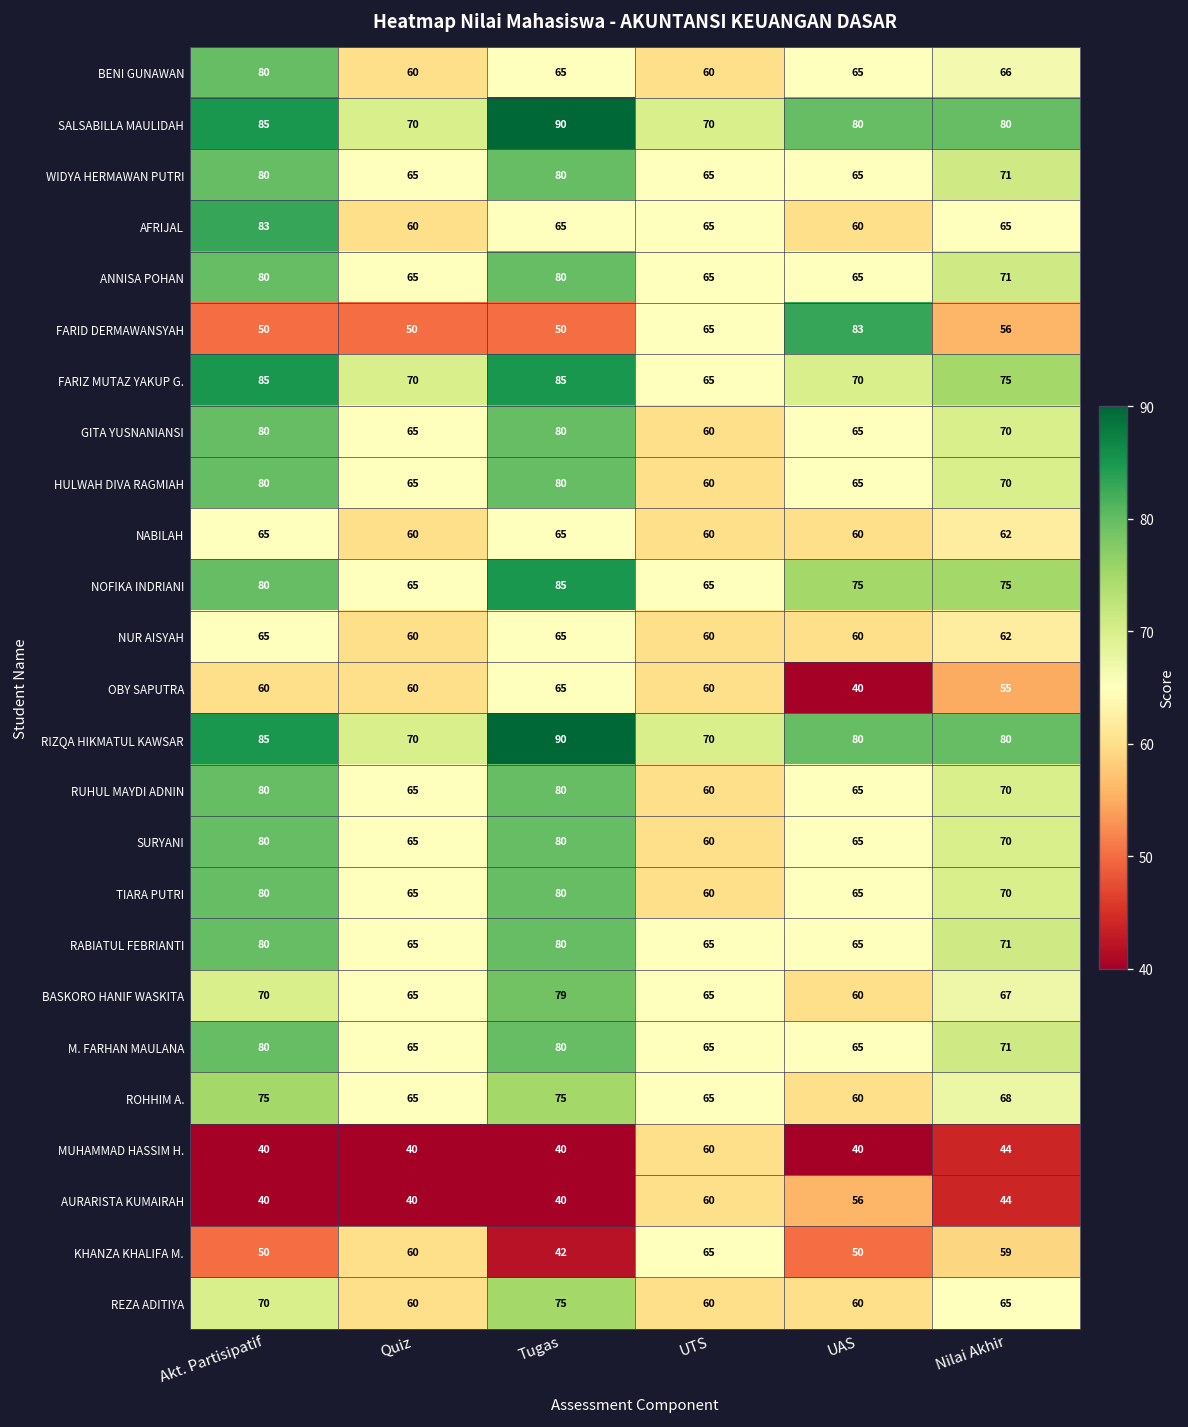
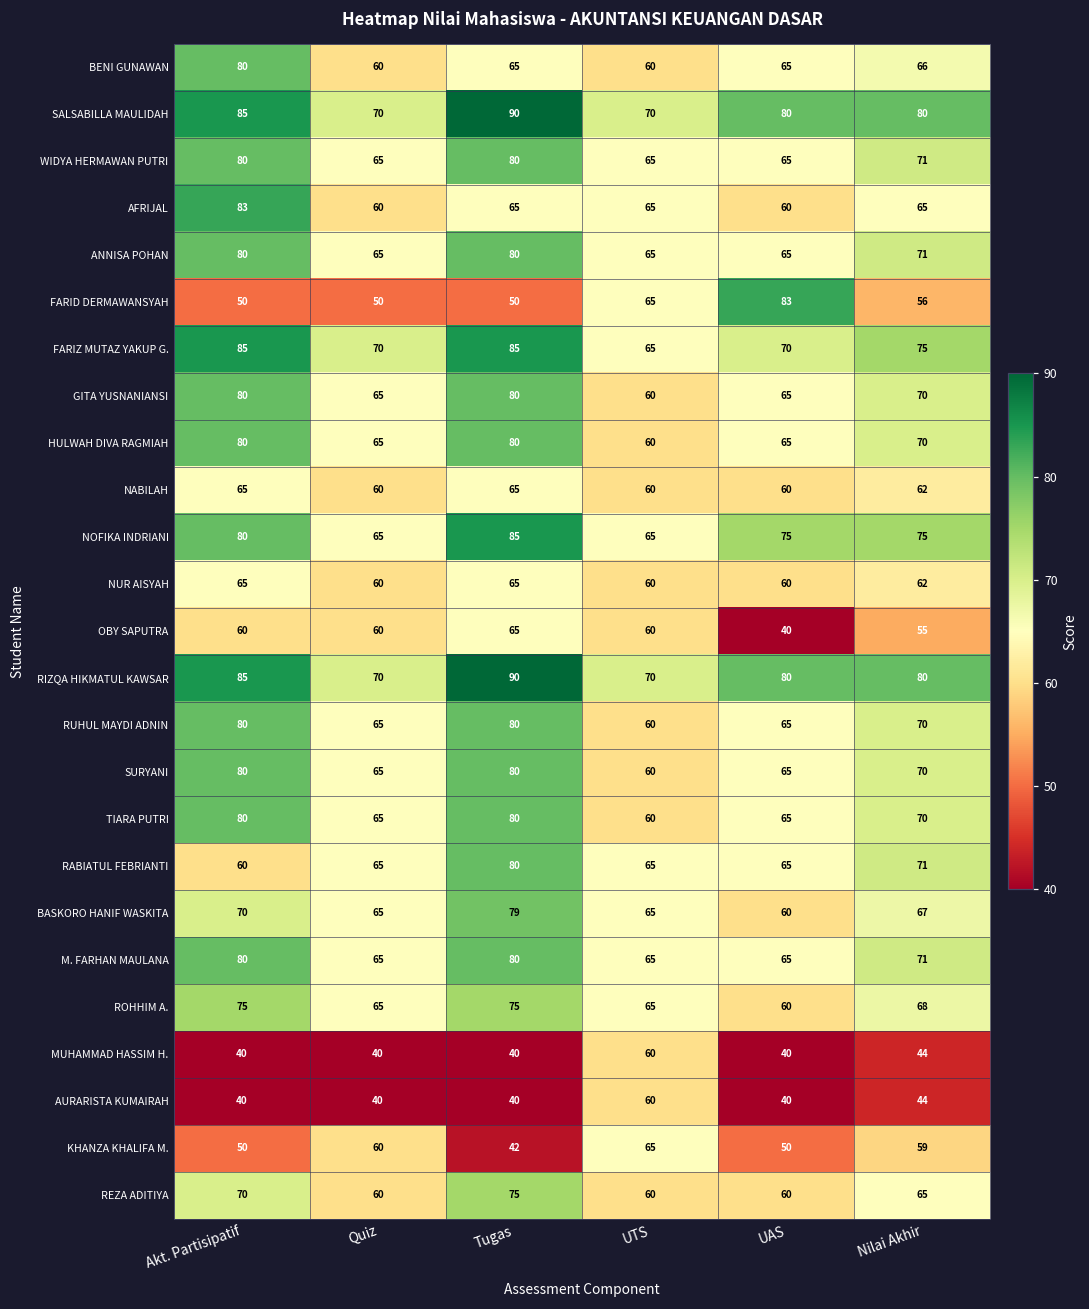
  {
    "BENI GUNAWAN": {
      "Akt. Partisipatif": 80,
      "Quiz": 60,
      "Tugas": 65,
      "UTS": 60,
      "UAS": 65,
      "Nilai Akhir": 66
    },
    "SALSABILLA MAULIDAH": {
      "Akt. Partisipatif": 85,
      "Quiz": 70,
      "Tugas": 90,
      "UTS": 70,
      "UAS": 80,
      "Nilai Akhir": 80
    },
    "WIDYA HERMAWAN PUTRI": {
      "Akt. Partisipatif": 80,
      "Quiz": 65,
      "Tugas": 80,
      "UTS": 65,
      "UAS": 65,
      "Nilai Akhir": 71
    },
    "AFRIJAL": {
      "Akt. Partisipatif": 83,
      "Quiz": 60,
      "Tugas": 65,
      "UTS": 65,
      "UAS": 60,
      "Nilai Akhir": 65
    },
    "ANNISA POHAN": {
      "Akt. Partisipatif": 80,
      "Quiz": 65,
      "Tugas": 80,
      "UTS": 65,
      "UAS": 65,
      "Nilai Akhir": 71
    },
    "FARID DERMAWANSYAH": {
      "Akt. Partisipatif": 50,
      "Quiz": 50,
      "Tugas": 50,
      "UTS": 65,
      "UAS": 83,
      "Nilai Akhir": 56
    },
    "FARIZ MUTAZ YAKUP G.": {
      "Akt. Partisipatif": 85,
      "Quiz": 70,
      "Tugas": 85,
      "UTS": 65,
      "UAS": 70,
      "Nilai Akhir": 75
    },
    "GITA YUSNANIANSI": {
      "Akt. Partisipatif": 80,
      "Quiz": 65,
      "Tugas": 80,
      "UTS": 60,
      "UAS": 65,
      "Nilai Akhir": 70
    },
    "HULWAH DIVA RAGMIAH": {
      "Akt. Partisipatif": 80,
      "Quiz": 65,
      "Tugas": 80,
      "UTS": 60,
      "UAS": 65,
      "Nilai Akhir": 70
    },
    "NABILAH": {
      "Akt. Partisipatif": 65,
      "Quiz": 60,
      "Tugas": 65,
      "UTS": 60,
      "UAS": 60,
      "Nilai Akhir": 62
    },
    "NOFIKA INDRIANI": {
      "Akt. Partisipatif": 80,
      "Quiz": 65,
      "Tugas": 85,
      "UTS": 65,
      "UAS": 75,
      "Nilai Akhir": 75
    },
    "NUR AISYAH": {
      "Akt. Partisipatif": 65,
      "Quiz": 60,
      "Tugas": 65,
      "UTS": 60,
      "UAS": 60,
      "Nilai Akhir": 62
    },
    "OBY SAPUTRA": {
      "Akt. Partisipatif": 60,
      "Quiz": 60,
      "Tugas": 65,
      "UTS": 60,
      "UAS": 40,
      "Nilai Akhir": 55
    },
    "RIZQA HIKMATUL KAWSAR": {
      "Akt. Partisipatif": 85,
      "Quiz": 70,
      "Tugas": 90,
      "UTS": 70,
      "UAS": 80,
      "Nilai Akhir": 80
    },
    "RUHUL MAYDI ADNIN": {
      "Akt. Partisipatif": 80,
      "Quiz": 65,
      "Tugas": 80,
      "UTS": 60,
      "UAS": 65,
      "Nilai Akhir": 70
    },
    "SURYANI": {
      "Akt. Partisipatif": 80,
      "Quiz": 65,
      "Tugas": 80,
      "UTS": 60,
      "UAS": 65,
      "Nilai Akhir": 70
    },
    "TIARA PUTRI": {
      "Akt. Partisipatif": 80,
      "Quiz": 65,
      "Tugas": 80,
      "UTS": 60,
      "UAS": 65,
      "Nilai Akhir": 70
    },
    "RABIATUL FEBRIANTI": {
-     "Akt. Partisipatif": 80,
+     "Akt. Partisipatif": 60,
      "Quiz": 65,
      "Tugas": 80,
      "UTS": 65,
      "UAS": 65,
      "Nilai Akhir": 71
    },
    "BASKORO HANIF WASKITA": {
      "Akt. Partisipatif": 70,
      "Quiz": 65,
      "Tugas": 79,
      "UTS": 65,
      "UAS": 60,
      "Nilai Akhir": 67
    },
    "M. FARHAN MAULANA": {
      "Akt. Partisipatif": 80,
      "Quiz": 65,
      "Tugas": 80,
      "UTS": 65,
      "UAS": 65,
      "Nilai Akhir": 71
    },
    "ROHHIM A.": {
      "Akt. Partisipatif": 75,
      "Quiz": 65,
      "Tugas": 75,
      "UTS": 65,
      "UAS": 60,
      "Nilai Akhir": 68
    },
    "MUHAMMAD HASSIM H.": {
      "Akt. Partisipatif": 40,
      "Quiz": 40,
      "Tugas": 40,
      "UTS": 60,
      "UAS": 40,
      "Nilai Akhir": 44
    },
    "AURARISTA KUMAIRAH": {
      "Akt. Partisipatif": 40,
      "Quiz": 40,
      "Tugas": 40,
      "UTS": 60,
-     "UAS": 56,
+     "UAS": 40,
      "Nilai Akhir": 44
    },
    "KHANZA KHALIFA M.": {
      "Akt. Partisipatif": 50,
      "Quiz": 60,
      "Tugas": 42,
      "UTS": 65,
      "UAS": 50,
      "Nilai Akhir": 59
    },
    "REZA ADITIYA": {
      "Akt. Partisipatif": 70,
      "Quiz": 60,
      "Tugas": 75,
      "UTS": 60,
      "UAS": 60,
      "Nilai Akhir": 65
    }
  }
